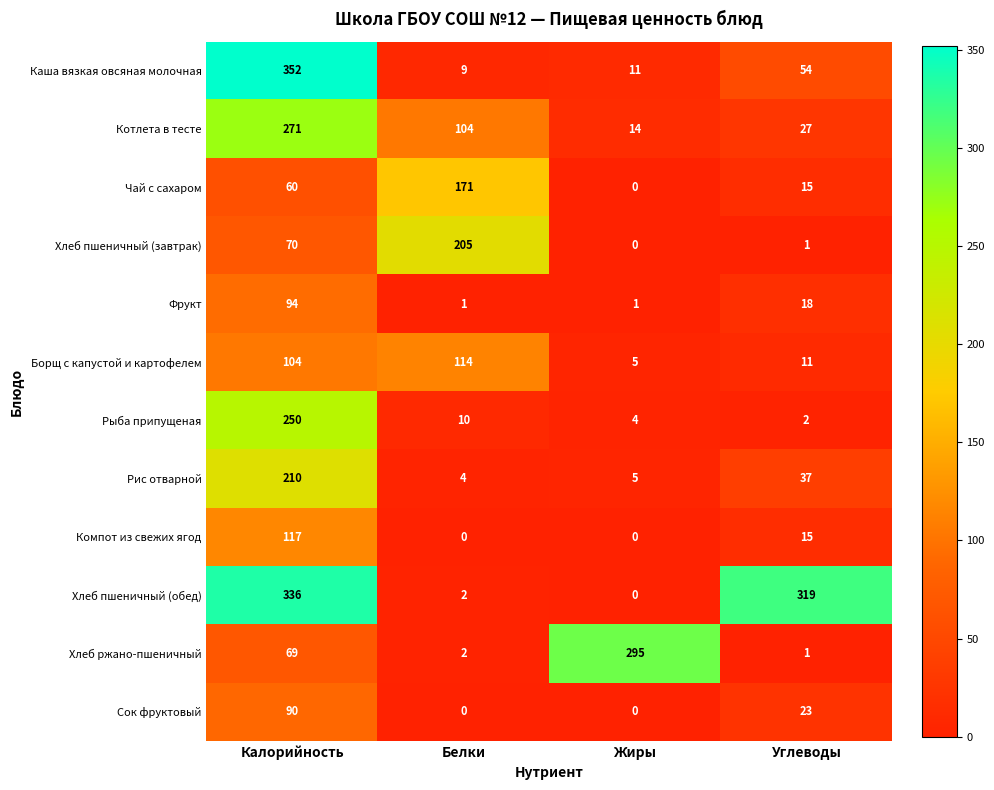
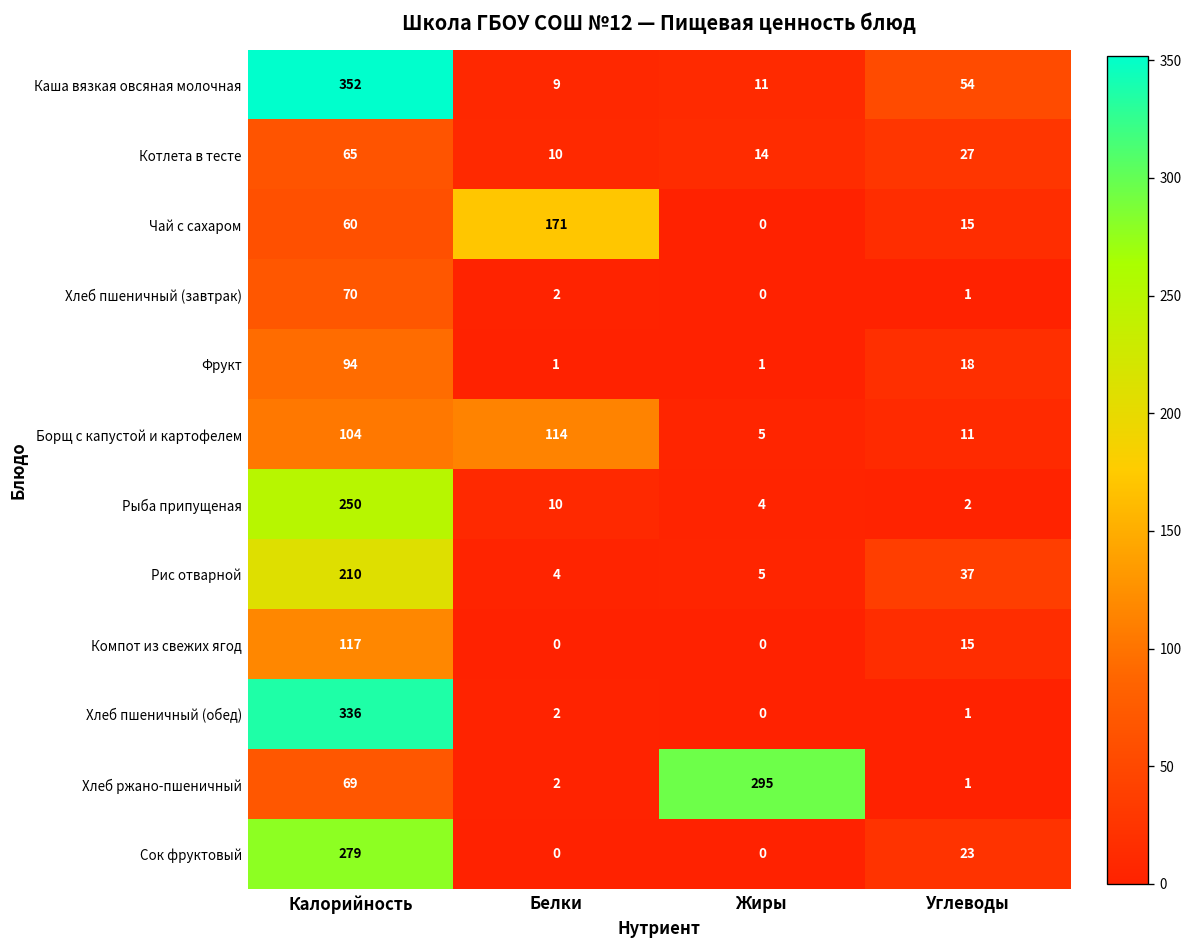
  {
    "Каша вязкая овсяная молочная": {
      "Калорийность": 352,
      "Белки": 9,
      "Жиры": 11,
      "Углеводы": 54
    },
    "Котлета в тесте": {
-     "Калорийность": 271,
-     "Белки": 104,
+     "Калорийность": 65,
+     "Белки": 10,
      "Жиры": 14,
      "Углеводы": 27
    },
    "Чай с сахаром": {
      "Калорийность": 60,
      "Белки": 171,
      "Жиры": 0,
      "Углеводы": 15
    },
    "Хлеб пшеничный (завтрак)": {
      "Калорийность": 70,
-     "Белки": 205,
+     "Белки": 2,
      "Жиры": 0,
      "Углеводы": 1
    },
    "Фрукт": {
      "Калорийность": 94,
      "Белки": 1,
      "Жиры": 1,
      "Углеводы": 18
    },
    "Борщ с капустой и картофелем": {
      "Калорийность": 104,
      "Белки": 114,
      "Жиры": 5,
      "Углеводы": 11
    },
    "Рыба припущеная": {
      "Калорийность": 250,
      "Белки": 10,
      "Жиры": 4,
      "Углеводы": 2
    },
    "Рис отварной": {
      "Калорийность": 210,
      "Белки": 4,
      "Жиры": 5,
      "Углеводы": 37
    },
    "Компот из свежих ягод": {
      "Калорийность": 117,
      "Белки": 0,
      "Жиры": 0,
      "Углеводы": 15
    },
    "Хлеб пшеничный (обед)": {
      "Калорийность": 336,
      "Белки": 2,
      "Жиры": 0,
-     "Углеводы": 319
+     "Углеводы": 1
    },
    "Хлеб ржано-пшеничный": {
      "Калорийность": 69,
      "Белки": 2,
      "Жиры": 295,
      "Углеводы": 1
    },
    "Сок фруктовый": {
-     "Калорийность": 90,
+     "Калорийность": 279,
      "Белки": 0,
      "Жиры": 0,
      "Углеводы": 23
    }
  }
